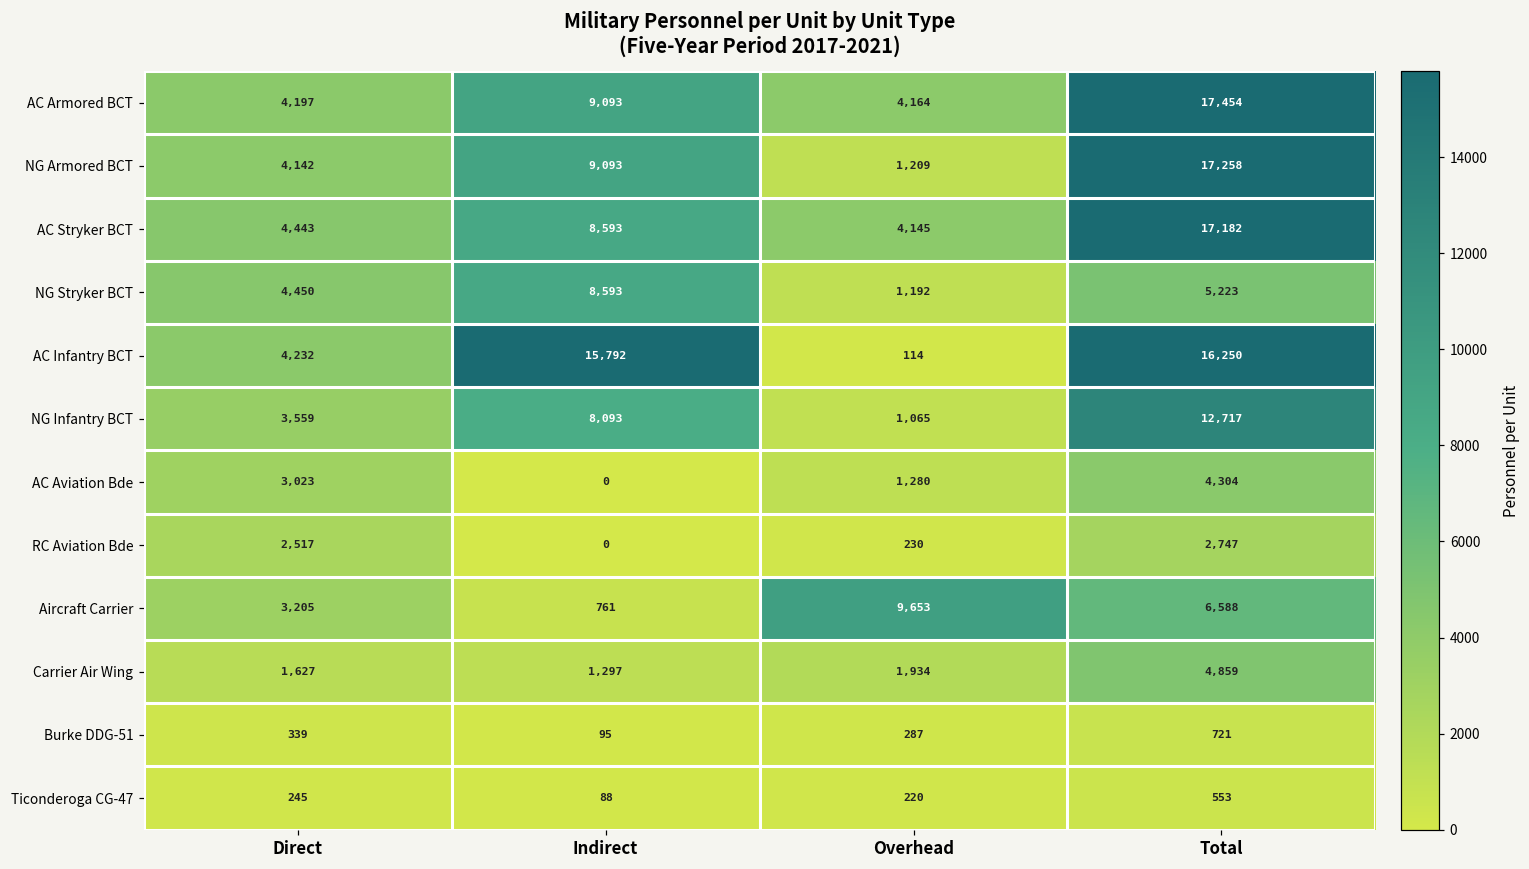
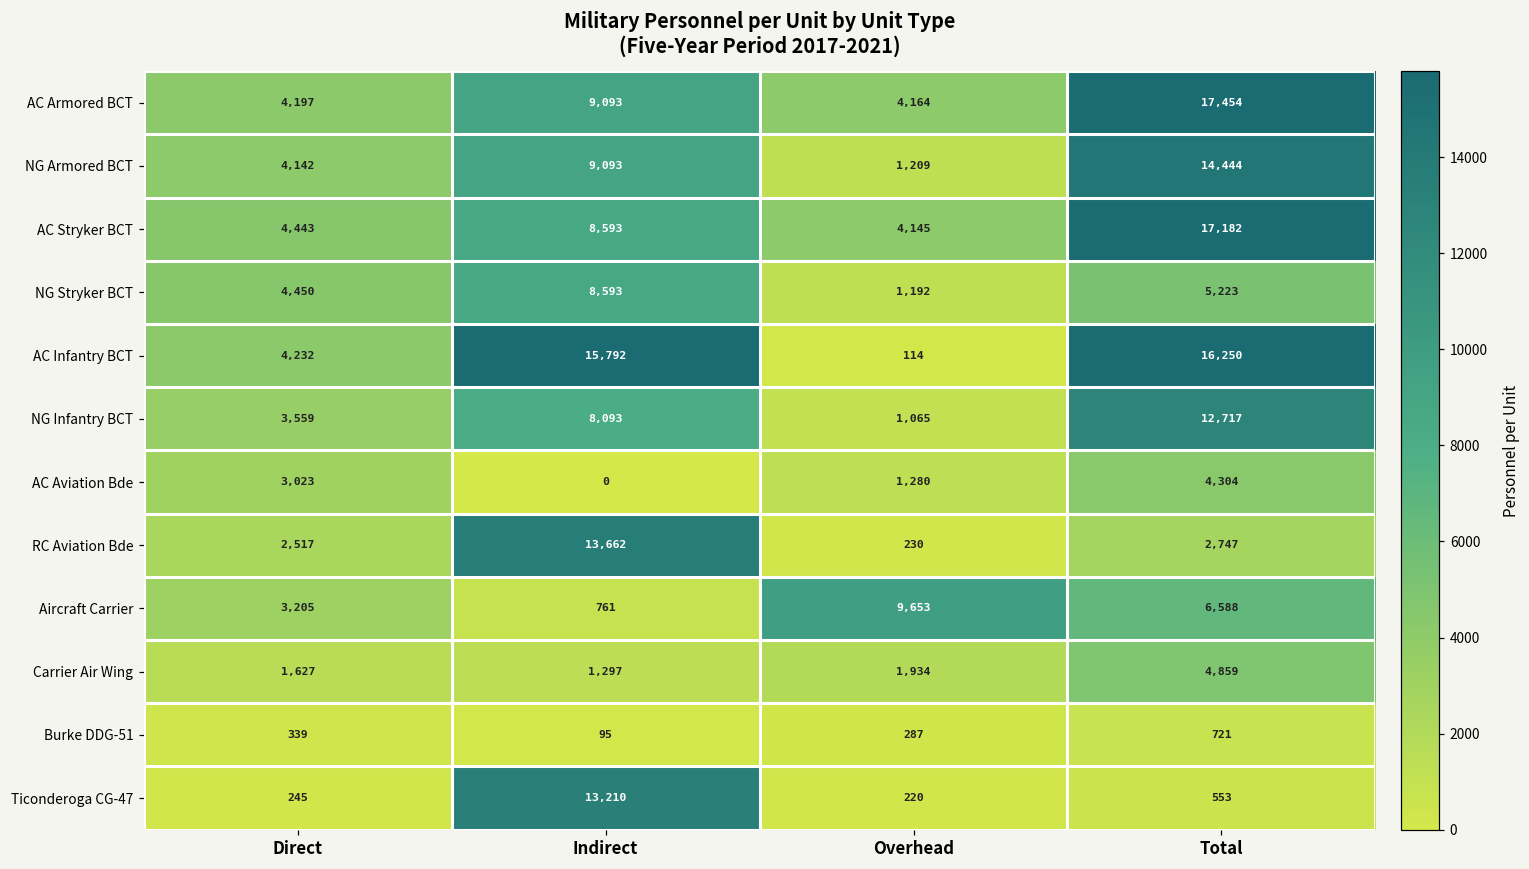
  {
    "AC Armored BCT": {
      "Direct": "4,197",
      "Indirect": "9,093",
      "Overhead": "4,164",
      "Total": "17,454"
    },
    "NG Armored BCT": {
      "Direct": "4,142",
      "Indirect": "9,093",
      "Overhead": "1,209",
-     "Total": "17,258"
+     "Total": "14,444"
    },
    "AC Stryker BCT": {
      "Direct": "4,443",
      "Indirect": "8,593",
      "Overhead": "4,145",
      "Total": "17,182"
    },
    "NG Stryker BCT": {
      "Direct": "4,450",
      "Indirect": "8,593",
      "Overhead": "1,192",
      "Total": "5,223"
    },
    "AC Infantry BCT": {
      "Direct": "4,232",
      "Indirect": "15,792",
      "Overhead": "114",
      "Total": "16,250"
    },
    "NG Infantry BCT": {
      "Direct": "3,559",
      "Indirect": "8,093",
      "Overhead": "1,065",
      "Total": "12,717"
    },
    "AC Aviation Bde": {
      "Direct": "3,023",
      "Indirect": "0",
      "Overhead": "1,280",
      "Total": "4,304"
    },
    "RC Aviation Bde": {
      "Direct": "2,517",
-     "Indirect": "0",
+     "Indirect": "13,662",
      "Overhead": "230",
      "Total": "2,747"
    },
    "Aircraft Carrier": {
      "Direct": "3,205",
      "Indirect": "761",
      "Overhead": "9,653",
      "Total": "6,588"
    },
    "Carrier Air Wing": {
      "Direct": "1,627",
      "Indirect": "1,297",
      "Overhead": "1,934",
      "Total": "4,859"
    },
    "Burke DDG-51": {
      "Direct": "339",
      "Indirect": "95",
      "Overhead": "287",
      "Total": "721"
    },
    "Ticonderoga CG-47": {
      "Direct": "245",
-     "Indirect": "88",
+     "Indirect": "13,210",
      "Overhead": "220",
      "Total": "553"
    }
  }
